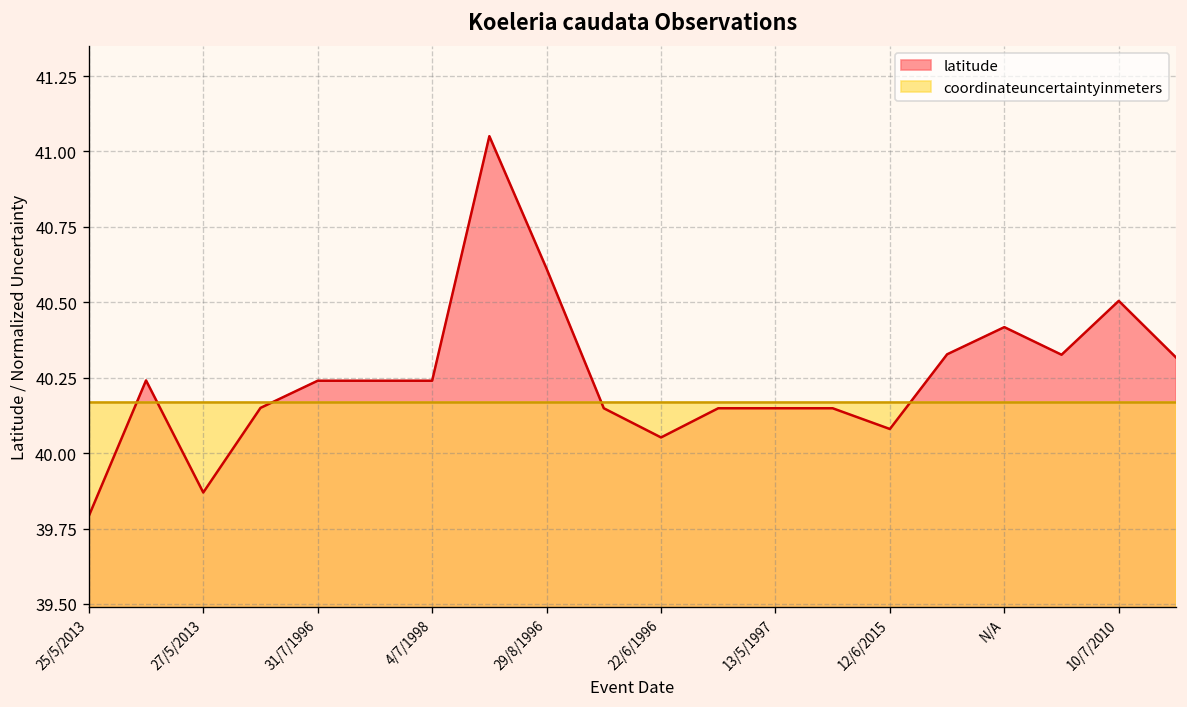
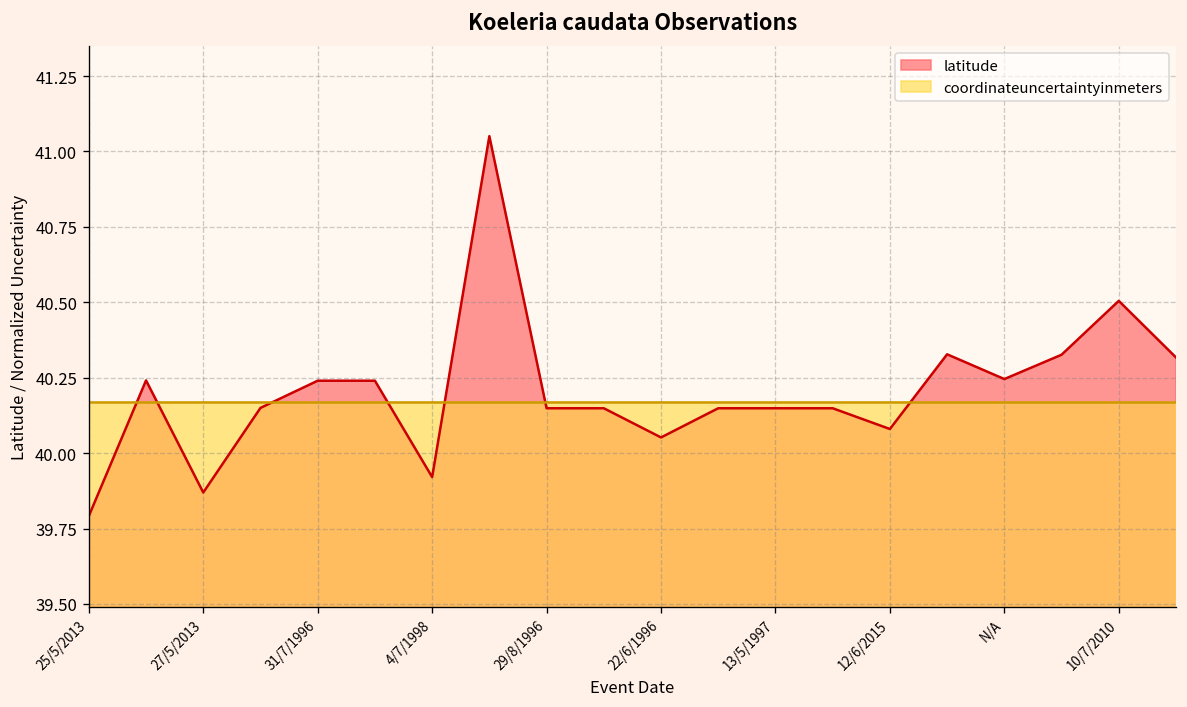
  {
    "latitude": {
      "25/5/2013": 39.79,
      "27/5/2013": 39.87,
      "31/7/1996": 40.24,
-     "4/7/1998": 40.24,
-     "29/8/1996": 40.61,
+     "4/7/1998": 39.92,
+     "29/8/1996": 40.15,
      "22/6/1996": 40.05,
      "12/6/2015": 40.08,
-     "N/A": 40.42,
+     "N/A": 40.25,
      "10/7/2010": 40.50
    },
    "coordinateuncertaintyinmeters": {
      "25/5/2013": 40.17,
      "27/5/2013": 40.17,
      "31/7/1996": 40.17,
      "4/7/1998": 40.17,
      "29/8/1996": 40.17,
      "22/6/1996": 40.17,
      "12/6/2015": 40.17,
      "N/A": 40.17,
      "10/7/2010": 40.17
    }
  }
